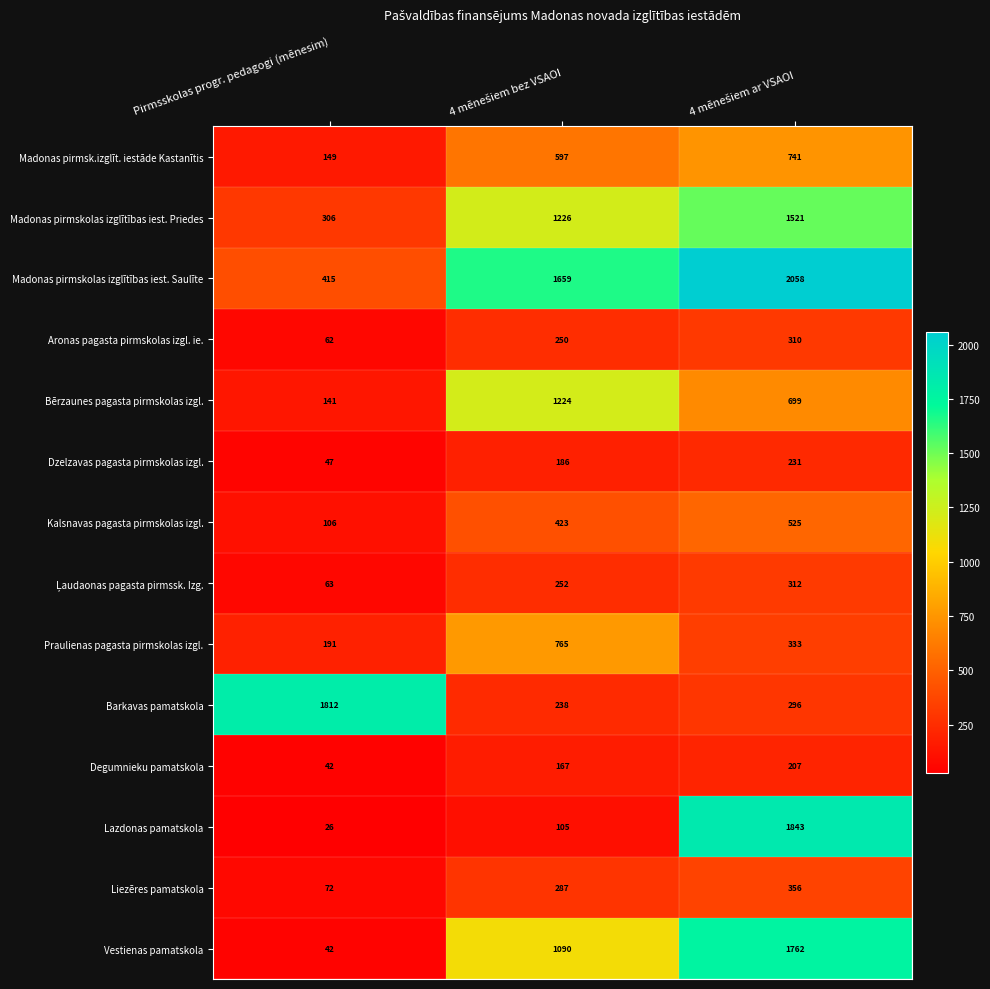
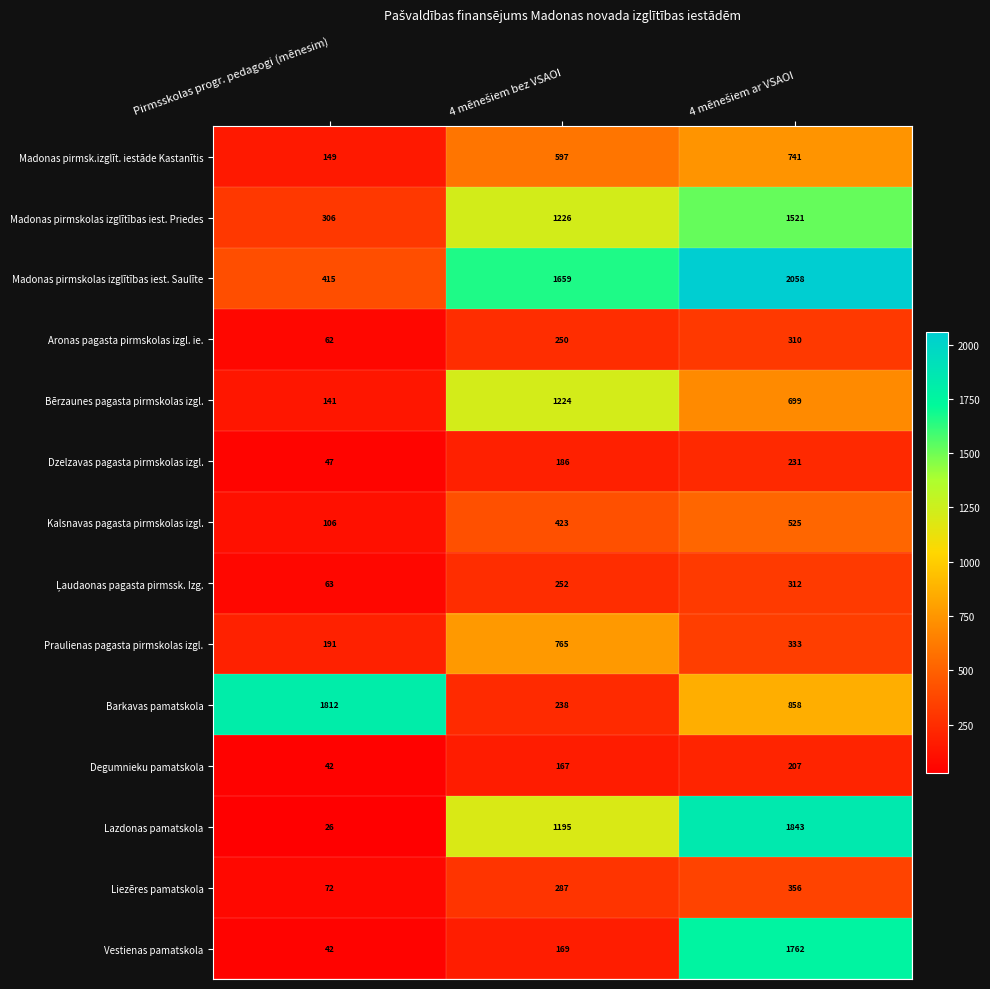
  {
    "Madonas pirmsk.izglīt. iestāde Kastanītis": {
      "Pirmsskolas progr. pedagogi (mēnesim)": 149,
      "4 mēnešiem bez VSAOI": 597,
      "4 mēnešiem ar VSAOI": 741
    },
    "Madonas pirmskolas izglītības iest. Priedes": {
      "Pirmsskolas progr. pedagogi (mēnesim)": 306,
      "4 mēnešiem bez VSAOI": 1226,
      "4 mēnešiem ar VSAOI": 1521
    },
    "Madonas pirmskolas izglītības iest. Saulīte": {
      "Pirmsskolas progr. pedagogi (mēnesim)": 415,
      "4 mēnešiem bez VSAOI": 1659,
      "4 mēnešiem ar VSAOI": 2058
    },
    "Aronas pagasta pirmskolas izgl. ie.": {
      "Pirmsskolas progr. pedagogi (mēnesim)": 62,
      "4 mēnešiem bez VSAOI": 250,
      "4 mēnešiem ar VSAOI": 310
    },
    "Bērzaunes pagasta pirmskolas izgl.": {
      "Pirmsskolas progr. pedagogi (mēnesim)": 141,
      "4 mēnešiem bez VSAOI": 1224,
      "4 mēnešiem ar VSAOI": 699
    },
    "Dzelzavas pagasta pirmskolas izgl.": {
      "Pirmsskolas progr. pedagogi (mēnesim)": 47,
      "4 mēnešiem bez VSAOI": 186,
      "4 mēnešiem ar VSAOI": 231
    },
    "Kalsnavas pagasta pirmskolas izgl.": {
      "Pirmsskolas progr. pedagogi (mēnesim)": 106,
      "4 mēnešiem bez VSAOI": 423,
      "4 mēnešiem ar VSAOI": 525
    },
    "Ļaudaonas pagasta pirmssk. Izg.": {
      "Pirmsskolas progr. pedagogi (mēnesim)": 63,
      "4 mēnešiem bez VSAOI": 252,
      "4 mēnešiem ar VSAOI": 312
    },
    "Praulienas pagasta pirmskolas izgl.": {
      "Pirmsskolas progr. pedagogi (mēnesim)": 191,
      "4 mēnešiem bez VSAOI": 765,
      "4 mēnešiem ar VSAOI": 333
    },
    "Barkavas pamatskola": {
      "Pirmsskolas progr. pedagogi (mēnesim)": 1812,
      "4 mēnešiem bez VSAOI": 238,
-     "4 mēnešiem ar VSAOI": 296
+     "4 mēnešiem ar VSAOI": 858
    },
    "Degumnieku pamatskola": {
      "Pirmsskolas progr. pedagogi (mēnesim)": 42,
      "4 mēnešiem bez VSAOI": 167,
      "4 mēnešiem ar VSAOI": 207
    },
    "Lazdonas pamatskola": {
      "Pirmsskolas progr. pedagogi (mēnesim)": 26,
-     "4 mēnešiem bez VSAOI": 105,
+     "4 mēnešiem bez VSAOI": 1195,
      "4 mēnešiem ar VSAOI": 1843
    },
    "Liezēres pamatskola": {
      "Pirmsskolas progr. pedagogi (mēnesim)": 72,
      "4 mēnešiem bez VSAOI": 287,
      "4 mēnešiem ar VSAOI": 356
    },
    "Vestienas pamatskola": {
      "Pirmsskolas progr. pedagogi (mēnesim)": 42,
-     "4 mēnešiem bez VSAOI": 1090,
+     "4 mēnešiem bez VSAOI": 169,
      "4 mēnešiem ar VSAOI": 1762
    }
  }
